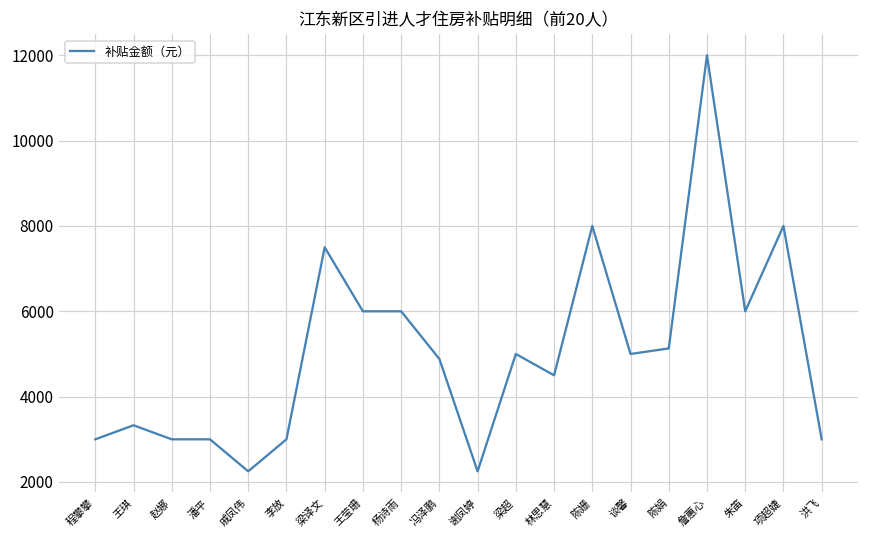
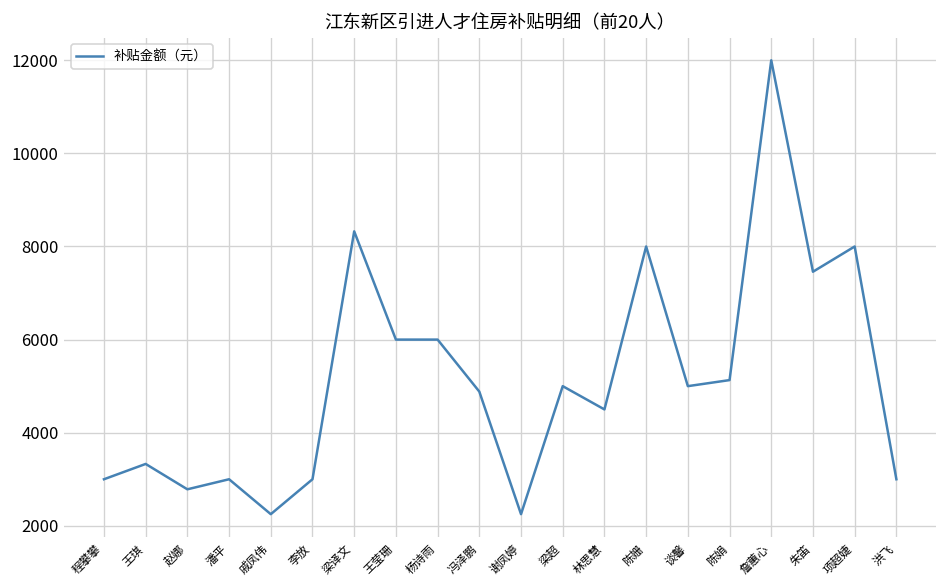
  {
    "程攀攀": 3000,
    "王琪": 3300,
-   "赵娜": 3000,
+   "赵娜": 2800,
    "潘平": 3000,
    "戚凤伟": 2300,
    "李放": 3000,
-   "梁译文": 7500,
+   "梁译文": 8300,
    "王莹珊": 6000,
    "杨诗雨": 6000,
    "冯泽鹏": 4900,
    "谢凤婷": 2300,
    "梁超": 5000,
    "林思慧": 4500,
    "陈姗": 8000,
    "谈馨": 5000,
    "陈娟": 5100,
    "詹蕙心": 12000,
-   "朱笛": 6000,
+   "朱笛": 7500,
    "项超婕": 8000,
    "洪飞": 3000
  }
